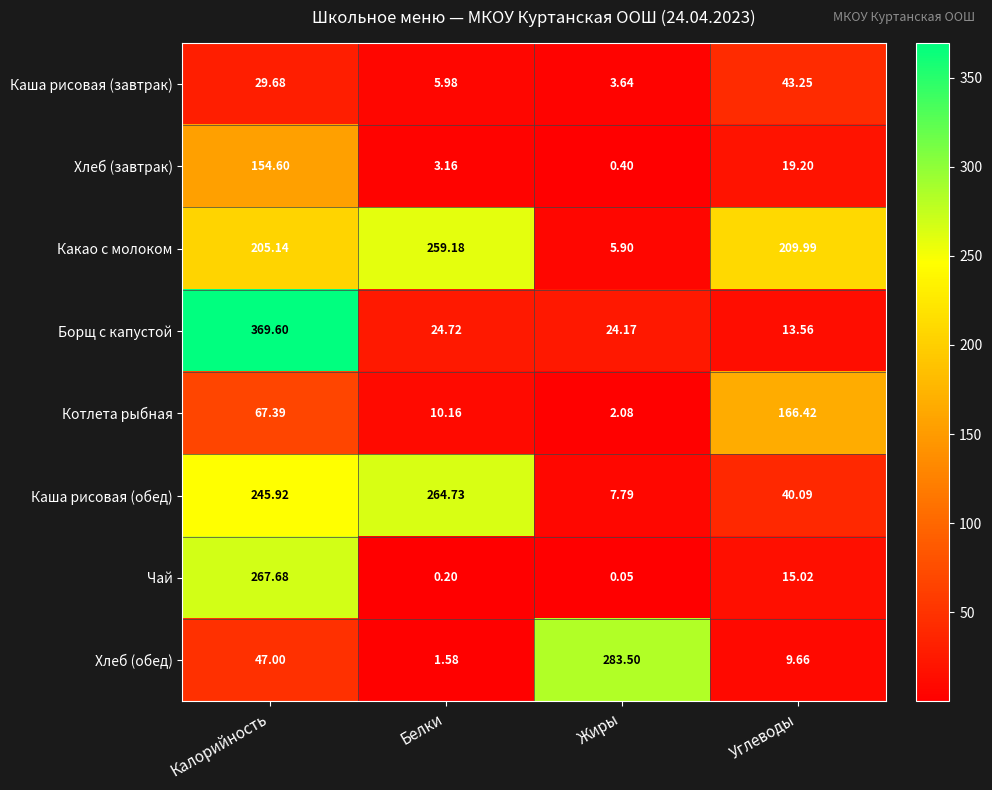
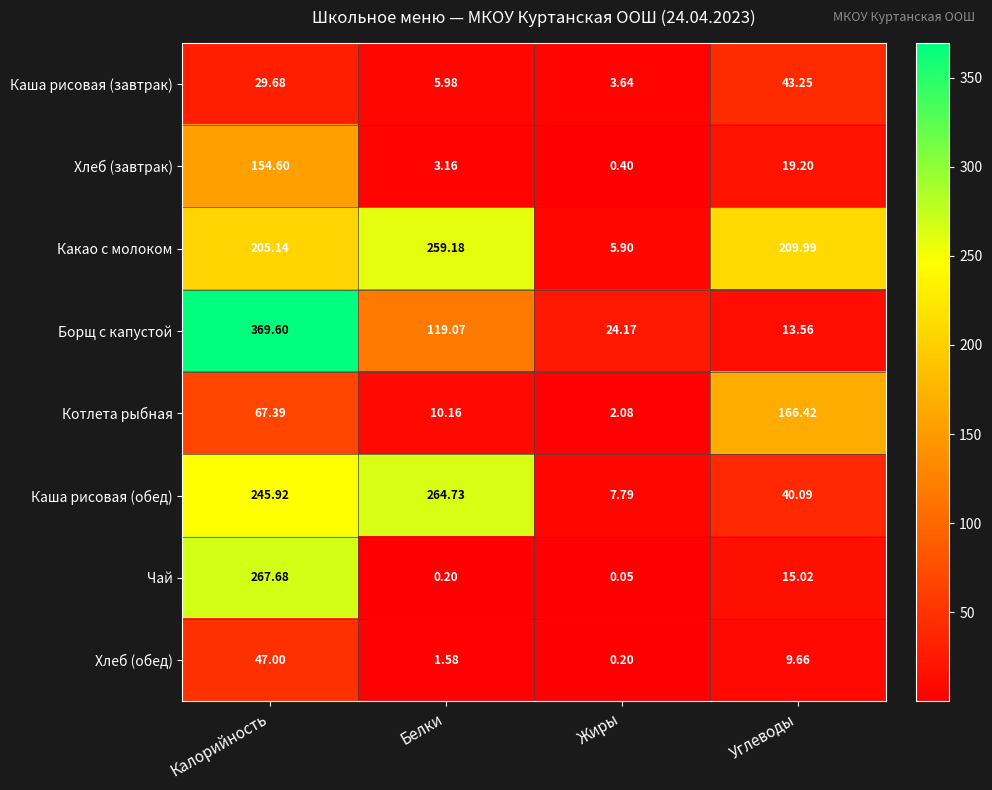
  {
    "Каша рисовая (завтрак)": {
      "Калорийность": 29.68,
      "Белки": 5.98,
      "Жиры": 3.64,
      "Углеводы": 43.25
    },
    "Хлеб (завтрак)": {
      "Калорийность": 154.60,
      "Белки": 3.16,
      "Жиры": 0.40,
      "Углеводы": 19.20
    },
    "Какао с молоком": {
      "Калорийность": 205.14,
      "Белки": 259.18,
      "Жиры": 5.90,
      "Углеводы": 209.99
    },
    "Борщ с капустой": {
      "Калорийность": 369.60,
-     "Белки": 24.72,
+     "Белки": 119.07,
      "Жиры": 24.17,
      "Углеводы": 13.56
    },
    "Котлета рыбная": {
      "Калорийность": 67.39,
      "Белки": 10.16,
      "Жиры": 2.08,
      "Углеводы": 166.42
    },
    "Каша рисовая (обед)": {
      "Калорийность": 245.92,
      "Белки": 264.73,
      "Жиры": 7.79,
      "Углеводы": 40.09
    },
    "Чай": {
      "Калорийность": 267.68,
      "Белки": 0.20,
      "Жиры": 0.05,
      "Углеводы": 15.02
    },
    "Хлеб (обед)": {
      "Калорийность": 47.00,
      "Белки": 1.58,
-     "Жиры": 283.50,
+     "Жиры": 0.20,
      "Углеводы": 9.66
    }
  }
